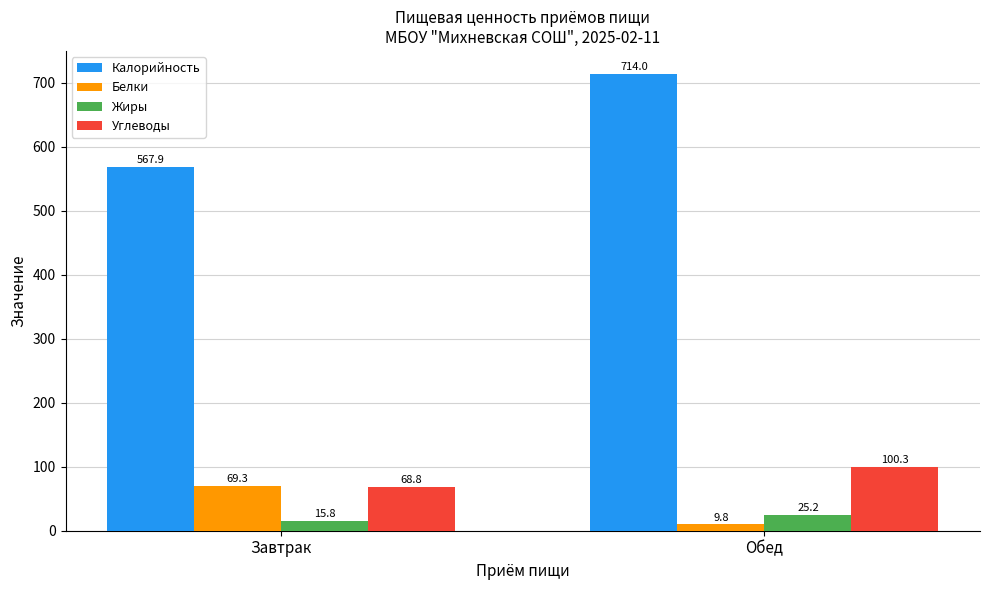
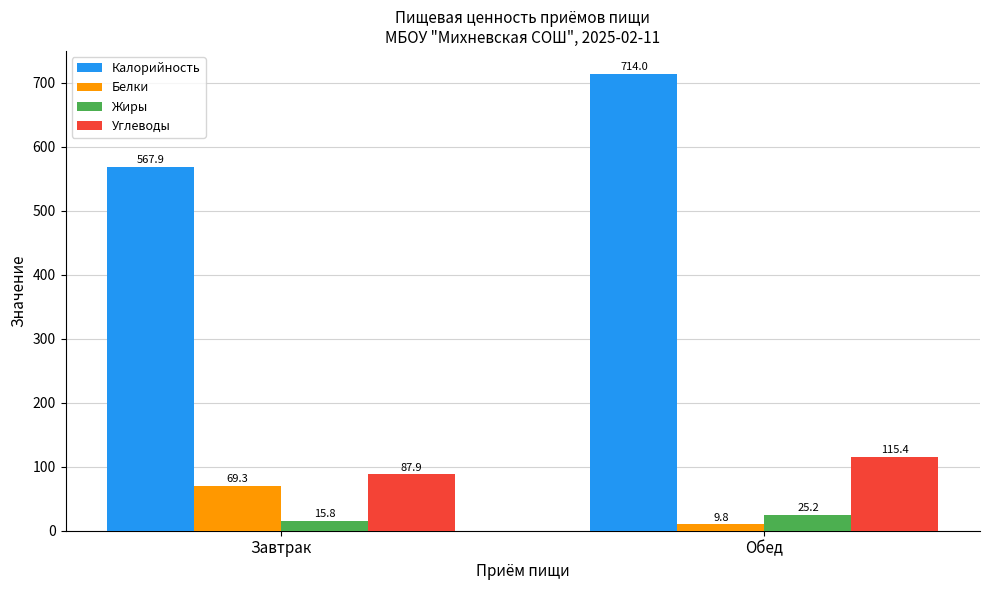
  {
    "Калорийность": {
      "Завтрак": 567.9,
      "Обед": 714.0
    },
    "Белки": {
      "Завтрак": 69.3,
      "Обед": 9.8
    },
    "Жиры": {
      "Завтрак": 15.8,
      "Обед": 25.2
    },
    "Углеводы": {
-     "Завтрак": 68.8,
-     "Обед": 100.3
+     "Завтрак": 87.9,
+     "Обед": 115.4
    }
  }
